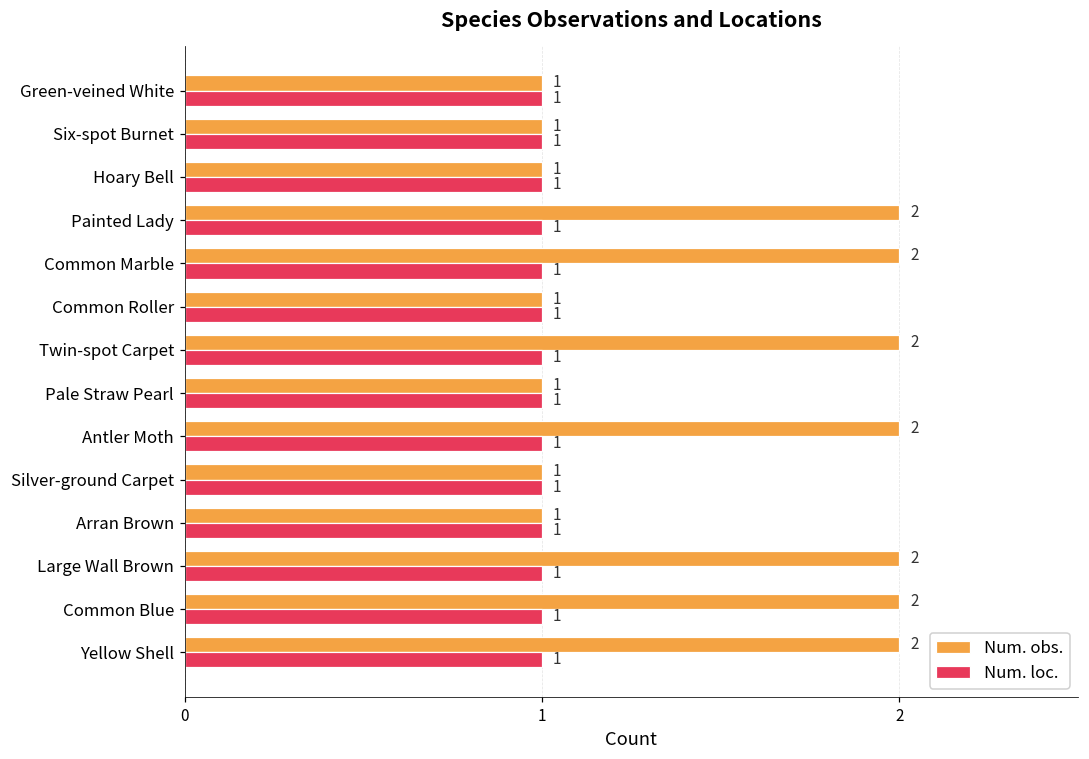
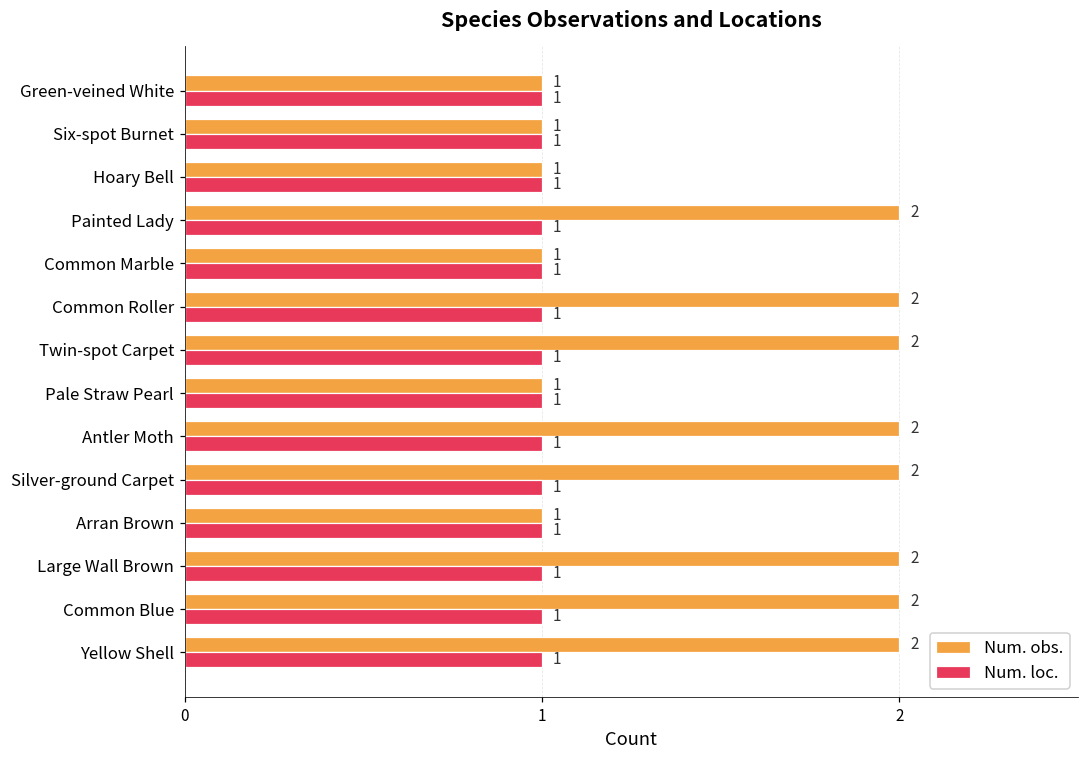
  {
    "Num. obs.": {
      "Green-veined White": 1,
      "Six-spot Burnet": 1,
      "Hoary Bell": 1,
      "Painted Lady": 2,
-     "Common Marble": 2,
-     "Common Roller": 1,
+     "Common Marble": 1,
+     "Common Roller": 2,
      "Twin-spot Carpet": 2,
      "Pale Straw Pearl": 1,
      "Antler Moth": 2,
-     "Silver-ground Carpet": 1,
+     "Silver-ground Carpet": 2,
      "Arran Brown": 1,
      "Large Wall Brown": 2,
      "Common Blue": 2,
      "Yellow Shell": 2
    },
    "Num. loc.": {
      "Green-veined White": 1,
      "Six-spot Burnet": 1,
      "Hoary Bell": 1,
      "Painted Lady": 1,
      "Common Marble": 1,
      "Common Roller": 1,
      "Twin-spot Carpet": 1,
      "Pale Straw Pearl": 1,
      "Antler Moth": 1,
      "Silver-ground Carpet": 1,
      "Arran Brown": 1,
      "Large Wall Brown": 1,
      "Common Blue": 1,
      "Yellow Shell": 1
    }
  }
